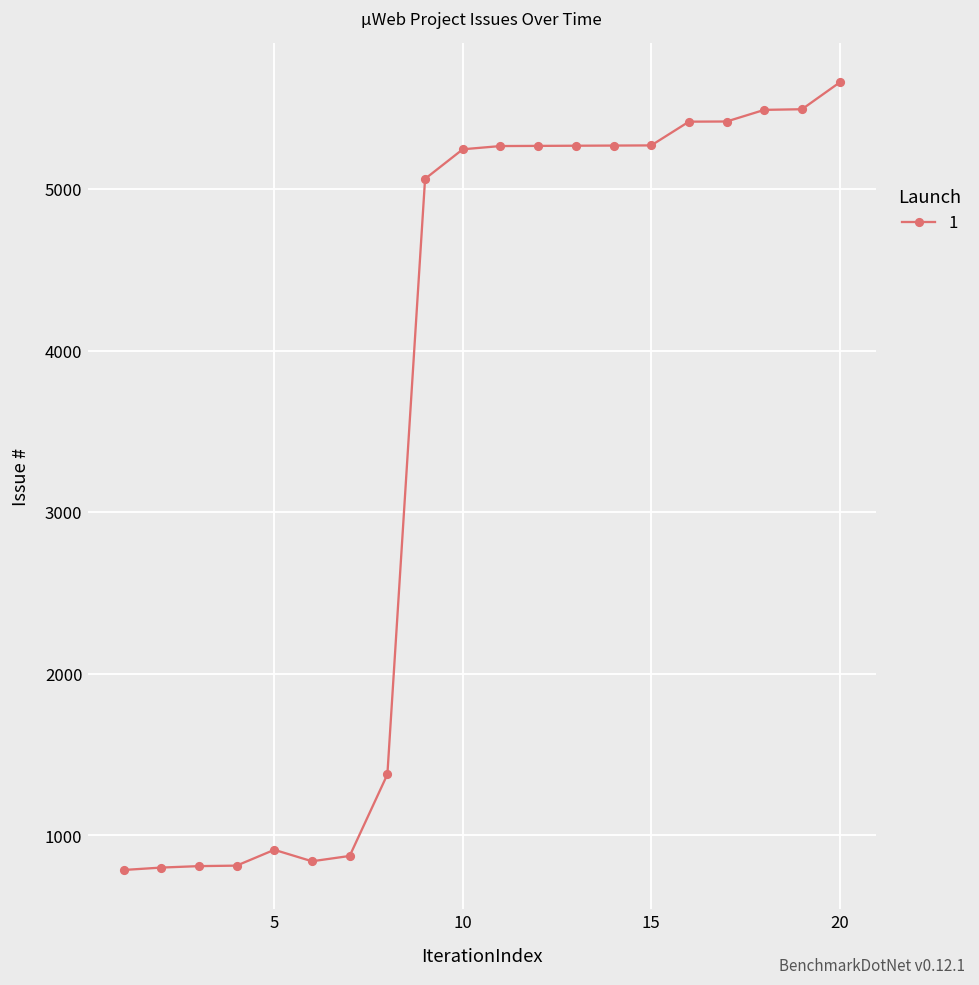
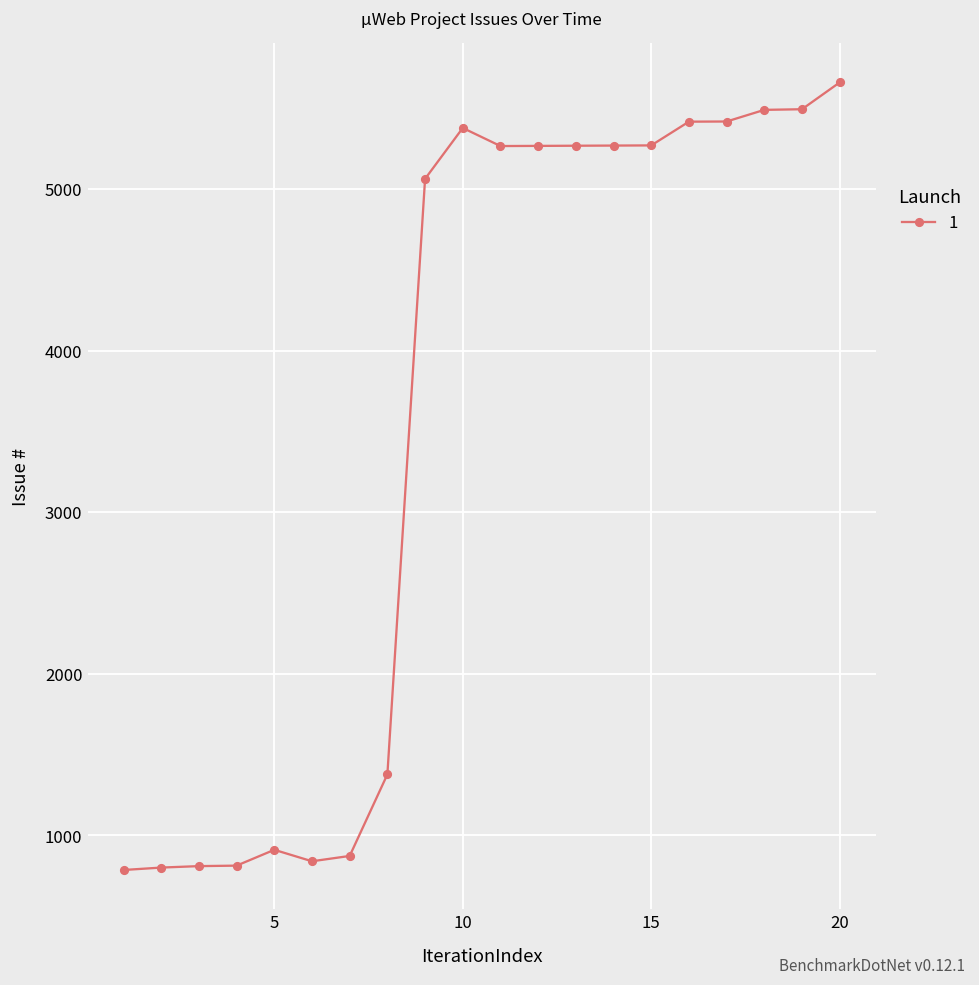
  {
    "5": 910,
-   "10": 5250,
+   "10": 5380,
    "15": 5270,
    "20": 5660
  }
